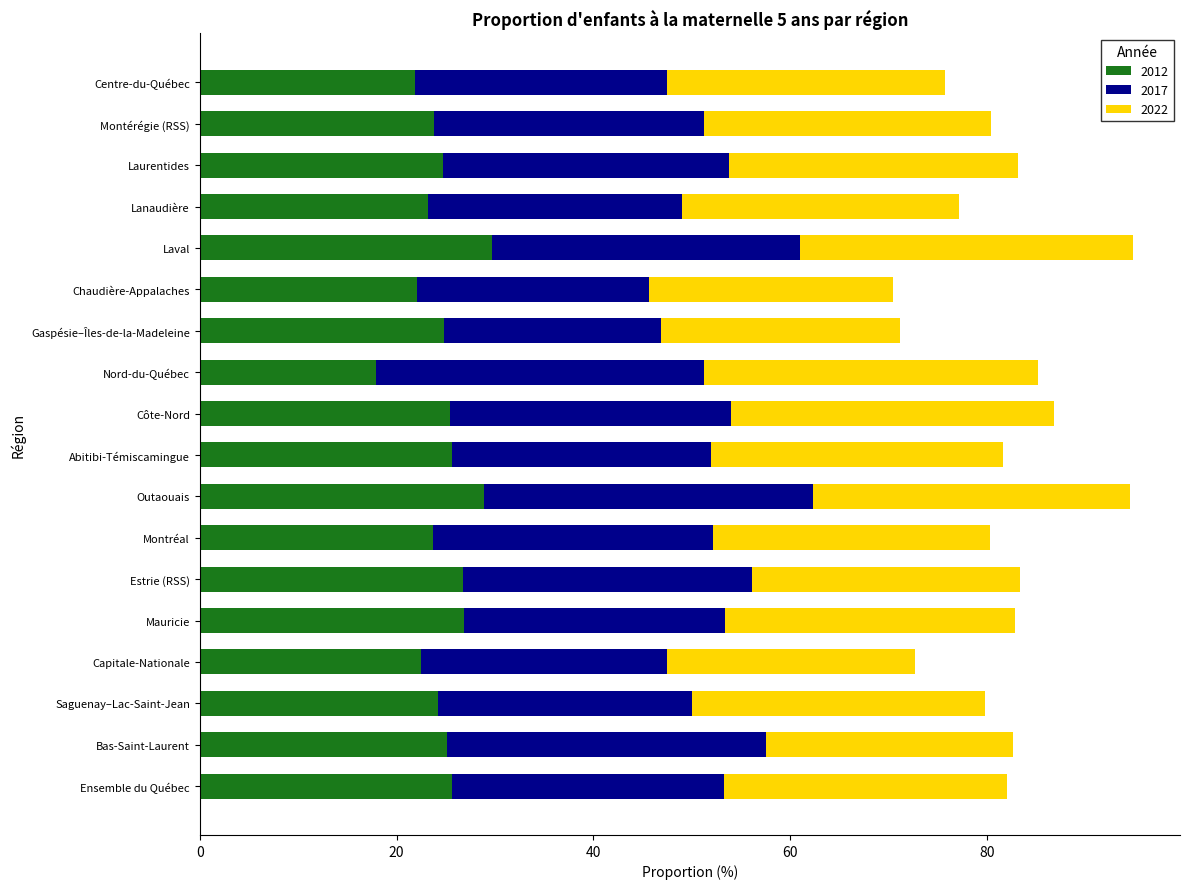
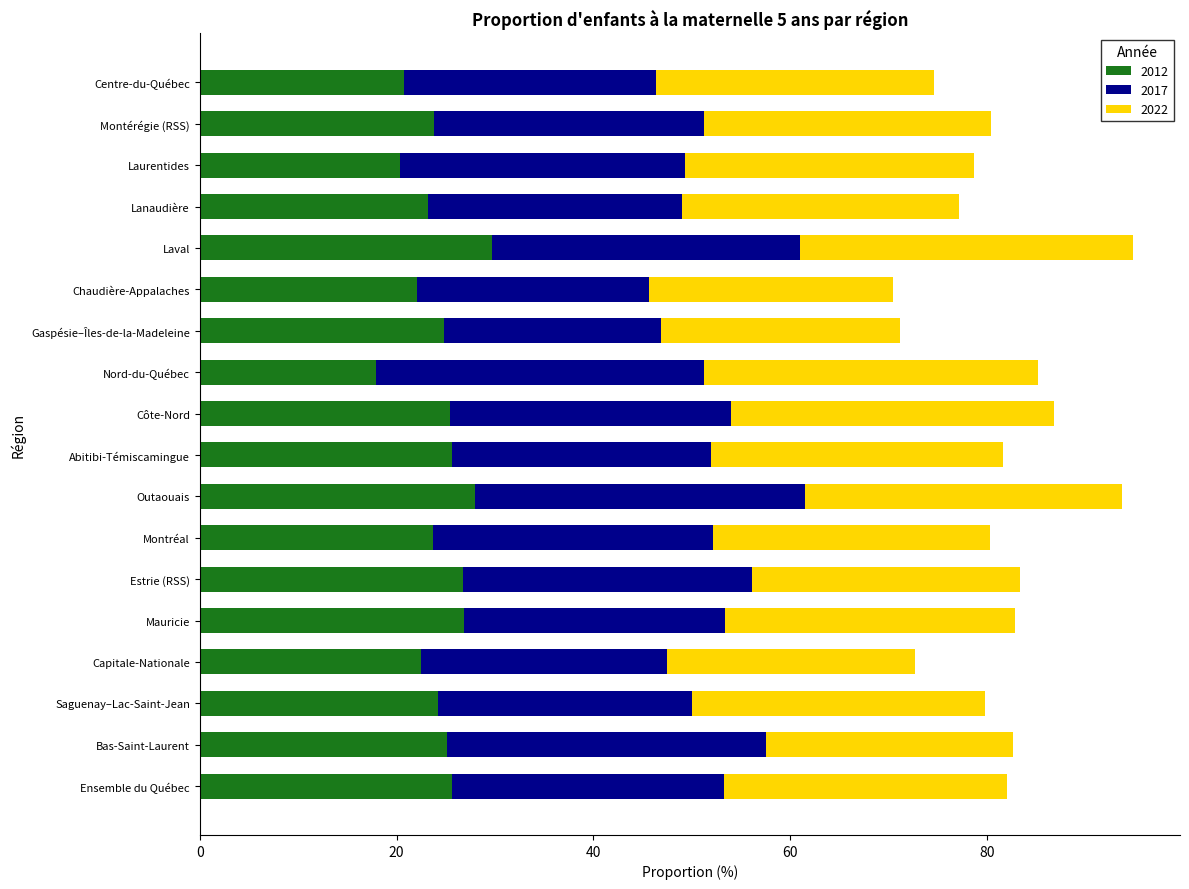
  {
    "2012": {
-     "Centre-du-Québec": 22,
+     "Centre-du-Québec": 21,
      "Montérégie (RSS)": 24,
-     "Laurentides": 25,
+     "Laurentides": 20,
      "Lanaudière": 23,
      "Laval": 30,
      "Chaudière-Appalaches": 22,
      "Gaspésie–Îles-de-la-Madeleine": 25,
      "Nord-du-Québec": 18,
      "Côte-Nord": 25,
      "Abitibi-Témiscamingue": 26,
-     "Outaouais": 29,
+     "Outaouais": 28,
      "Montréal": 24,
      "Estrie (RSS)": 27,
      "Mauricie": 27,
      "Capitale-Nationale": 23,
      "Saguenay–Lac-Saint-Jean": 24,
      "Bas-Saint-Laurent": 25,
      "Ensemble du Québec": 26
    },
    "2017": {
      "Centre-du-Québec": 26,
      "Montérégie (RSS)": 28,
      "Laurentides": 29,
      "Lanaudière": 26,
      "Laval": 31,
      "Chaudière-Appalaches": 24,
      "Gaspésie–Îles-de-la-Madeleine": 22,
      "Nord-du-Québec": 33,
      "Côte-Nord": 29,
      "Abitibi-Témiscamingue": 26,
      "Outaouais": 33,
      "Montréal": 28,
      "Estrie (RSS)": 29,
      "Mauricie": 27,
      "Capitale-Nationale": 25,
      "Saguenay–Lac-Saint-Jean": 26,
      "Bas-Saint-Laurent": 32,
      "Ensemble du Québec": 28
    },
    "2022": {
      "Centre-du-Québec": 28,
      "Montérégie (RSS)": 29,
      "Laurentides": 29,
      "Lanaudière": 28,
      "Laval": 34,
      "Chaudière-Appalaches": 25,
      "Gaspésie–Îles-de-la-Madeleine": 24,
      "Nord-du-Québec": 34,
      "Côte-Nord": 33,
      "Abitibi-Témiscamingue": 30,
      "Outaouais": 32,
      "Montréal": 28,
      "Estrie (RSS)": 27,
      "Mauricie": 29,
      "Capitale-Nationale": 25,
      "Saguenay–Lac-Saint-Jean": 30,
      "Bas-Saint-Laurent": 25,
      "Ensemble du Québec": 29
    }
  }
